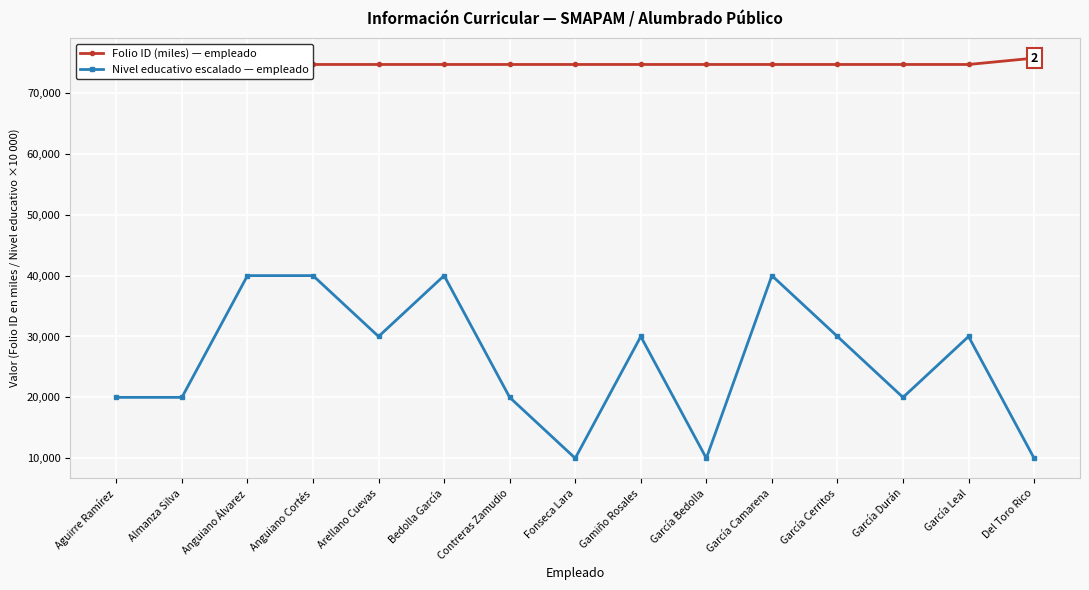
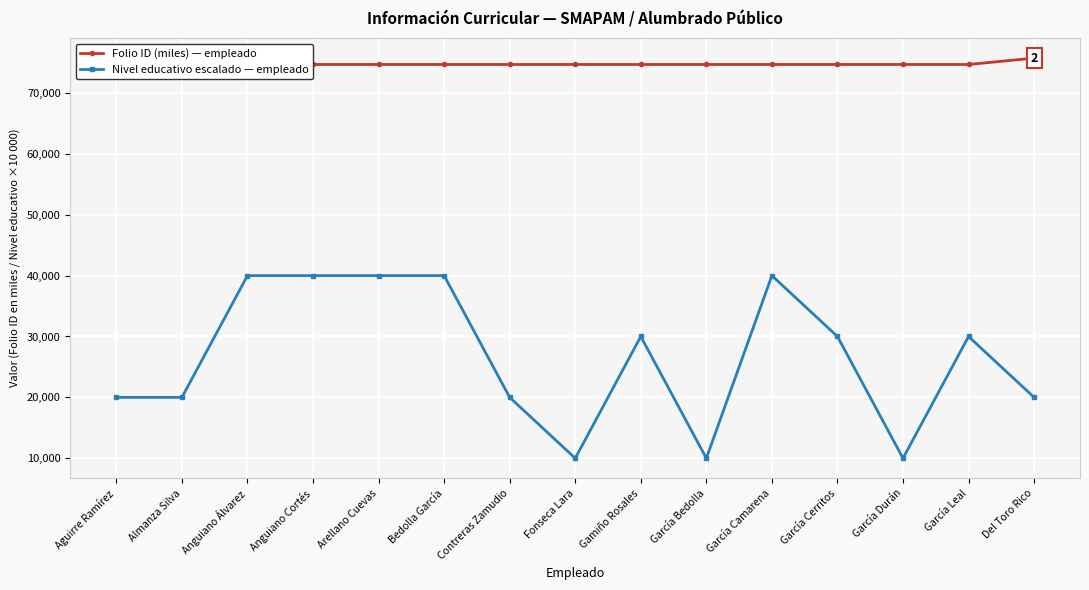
  {
    "Folio ID (miles) — empleado": {
      "Anguiano Cortés": "75,000",
      "Arellano Cuevas": "75,000",
      "Bedolla García": "75,000",
      "Contreras Zamudio": "75,000",
      "Fonseca Lara": "75,000",
      "Gamiño Rosales": "75,000",
      "García Bedolla": "75,000",
      "García Camarena": "75,000",
      "García Cerritos": "75,000",
      "García Durán": "75,000",
      "García Leal": "75,000"
    },
    "Nivel educativo escalado — empleado": {
      "Aguirre Ramírez": "20,000",
      "Almanza Silva": "20,000",
      "Anguiano Álvarez": "40,000",
      "Anguiano Cortés": "40,000",
-     "Arellano Cuevas": "30,000",
+     "Arellano Cuevas": "40,000",
      "Bedolla García": "40,000",
      "Contreras Zamudio": "20,000",
      "Fonseca Lara": "10,000",
      "Gamiño Rosales": "30,000",
      "García Bedolla": "10,000",
      "García Camarena": "40,000",
      "García Cerritos": "30,000",
-     "García Durán": "20,000",
+     "García Durán": "10,000",
      "García Leal": "30,000",
-     "Del Toro Rico": "10,000"
+     "Del Toro Rico": "20,000"
    }
  }
